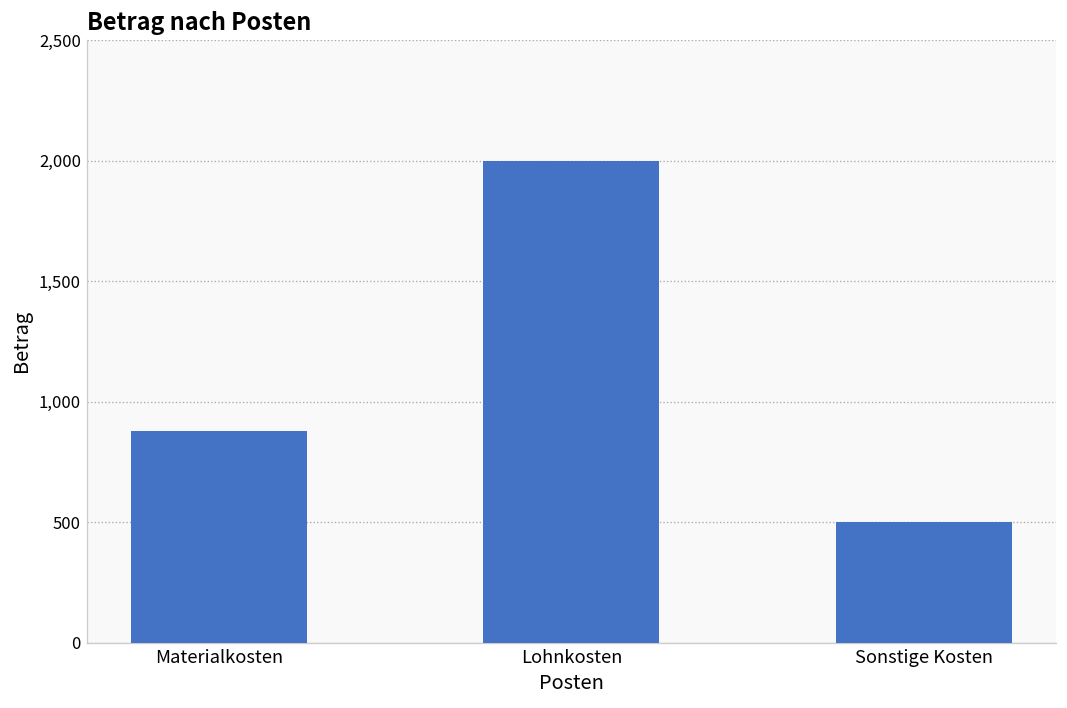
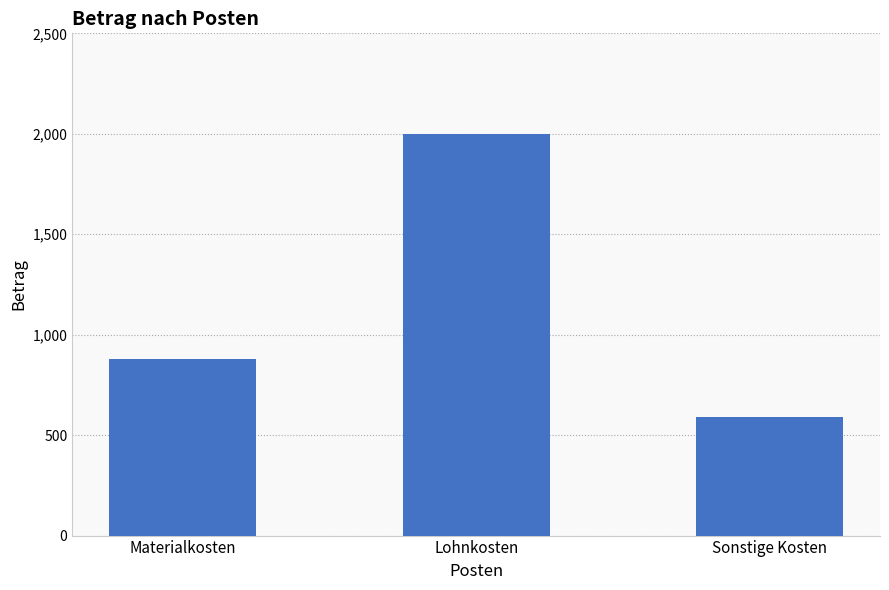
  {
    "Materialkosten": "880",
    "Lohnkosten": "2,000",
-   "Sonstige Kosten": "500"
+   "Sonstige Kosten": "590"
  }
